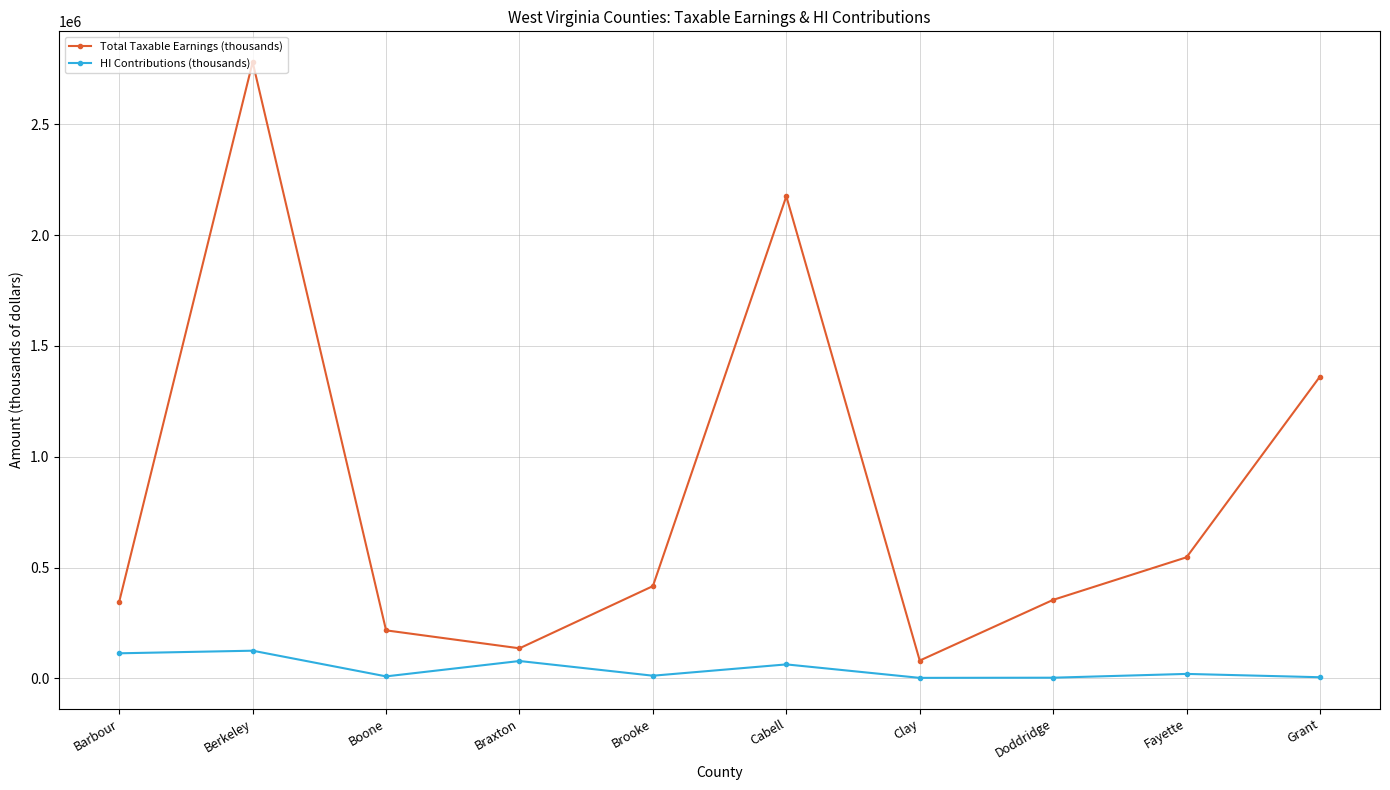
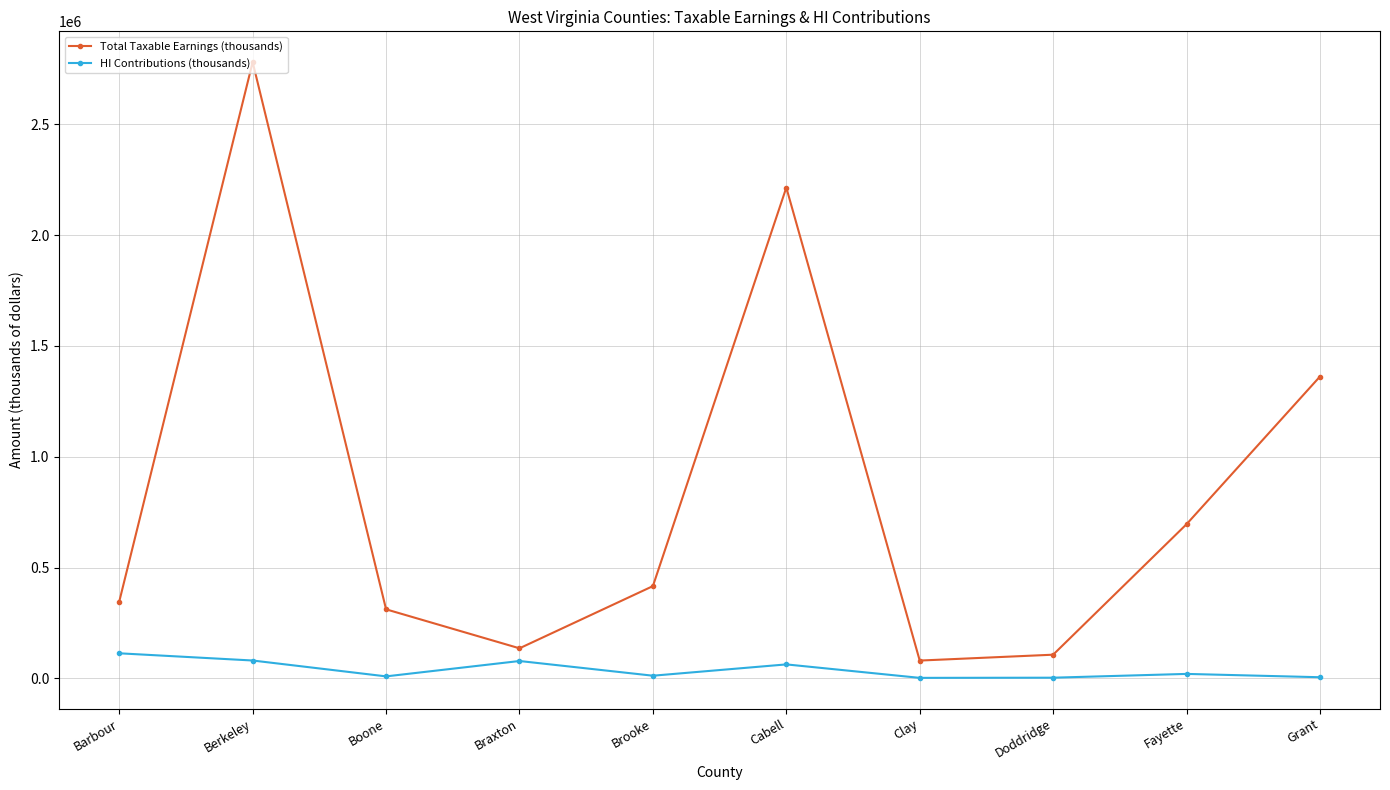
  {
    "Total Taxable Earnings (thousands)": {
      "Barbour": 350000,
-     "Boone": 220000,
+     "Boone": 310000,
      "Braxton": 140000,
      "Brooke": 420000,
-     "Cabell": 2180000,
+     "Cabell": 2210000,
      "Clay": 80000,
-     "Doddridge": 350000,
-     "Fayette": 550000,
+     "Doddridge": 110000,
+     "Fayette": 700000,
      "Grant": 1360000
    },
    "HI Contributions (thousands)": {
      "Barbour": 110000,
-     "Berkeley": 120000,
+     "Berkeley": 80000,
      "Boone": 10000,
      "Braxton": 80000,
      "Brooke": 10000,
      "Cabell": 60000,
      "Clay": 0,
      "Doddridge": 0,
      "Fayette": 20000,
      "Grant": 10000
    }
  }
